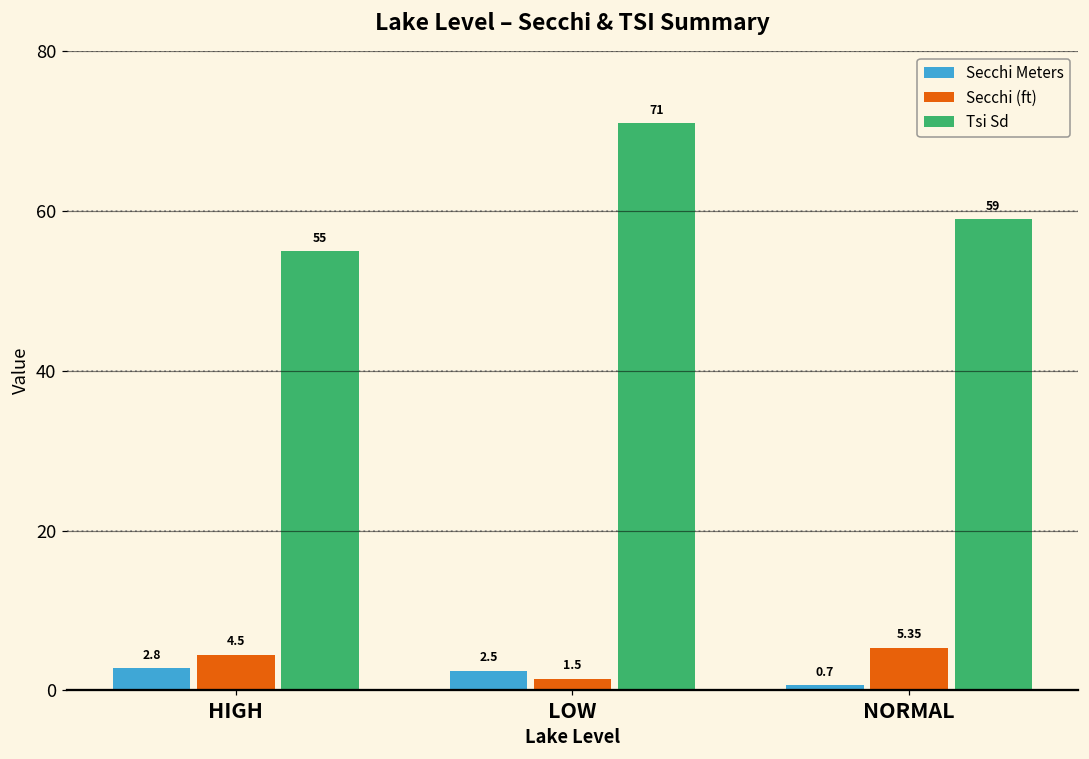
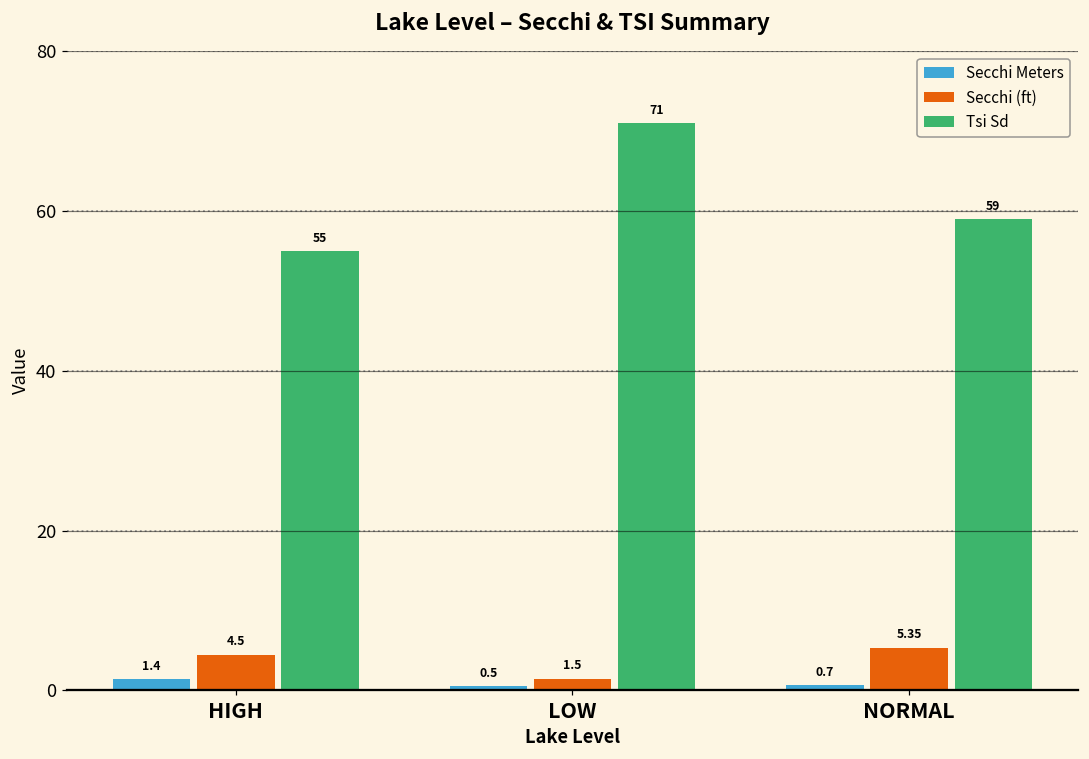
  {
    "Secchi Meters": {
-     "HIGH": 2.8,
-     "LOW": 2.5,
+     "HIGH": 1.4,
+     "LOW": 0.5,
      "NORMAL": 0.7
    },
    "Secchi (ft)": {
      "HIGH": 4.5,
      "LOW": 1.5,
      "NORMAL": 5.35
    },
    "Tsi Sd": {
      "HIGH": 55,
      "LOW": 71,
      "NORMAL": 59
    }
  }
